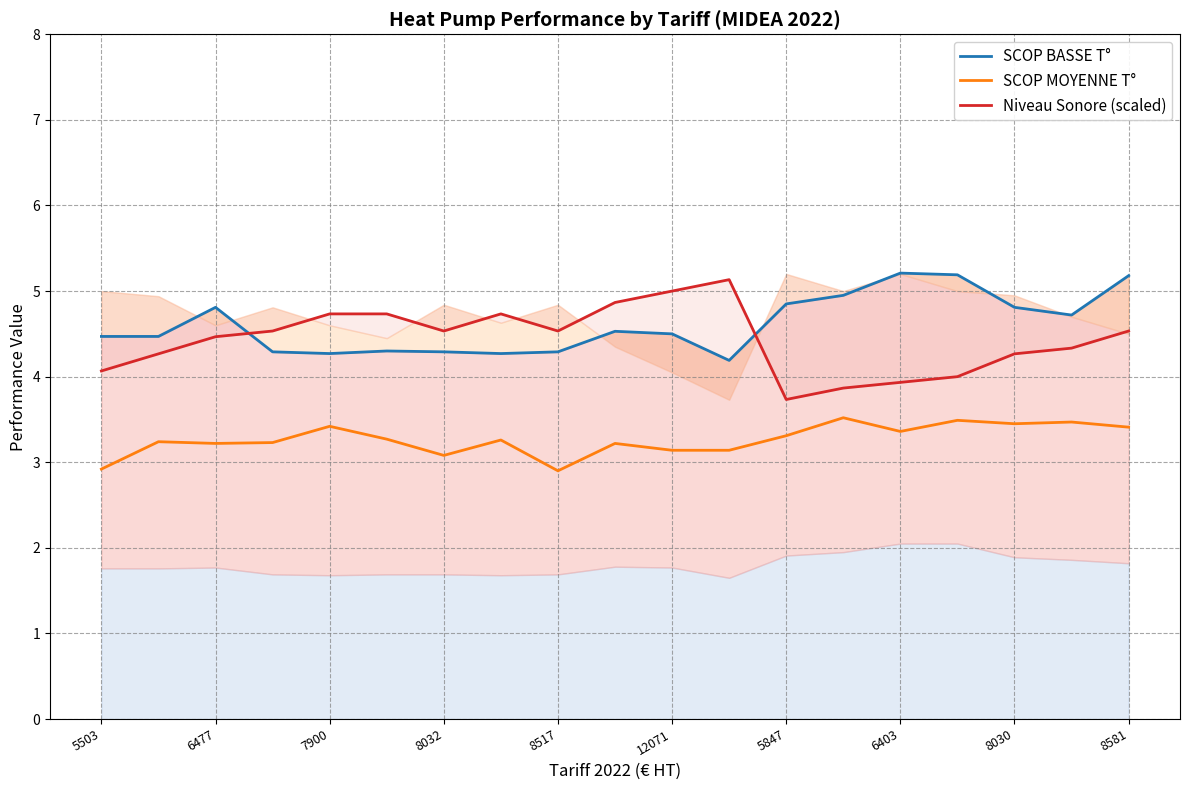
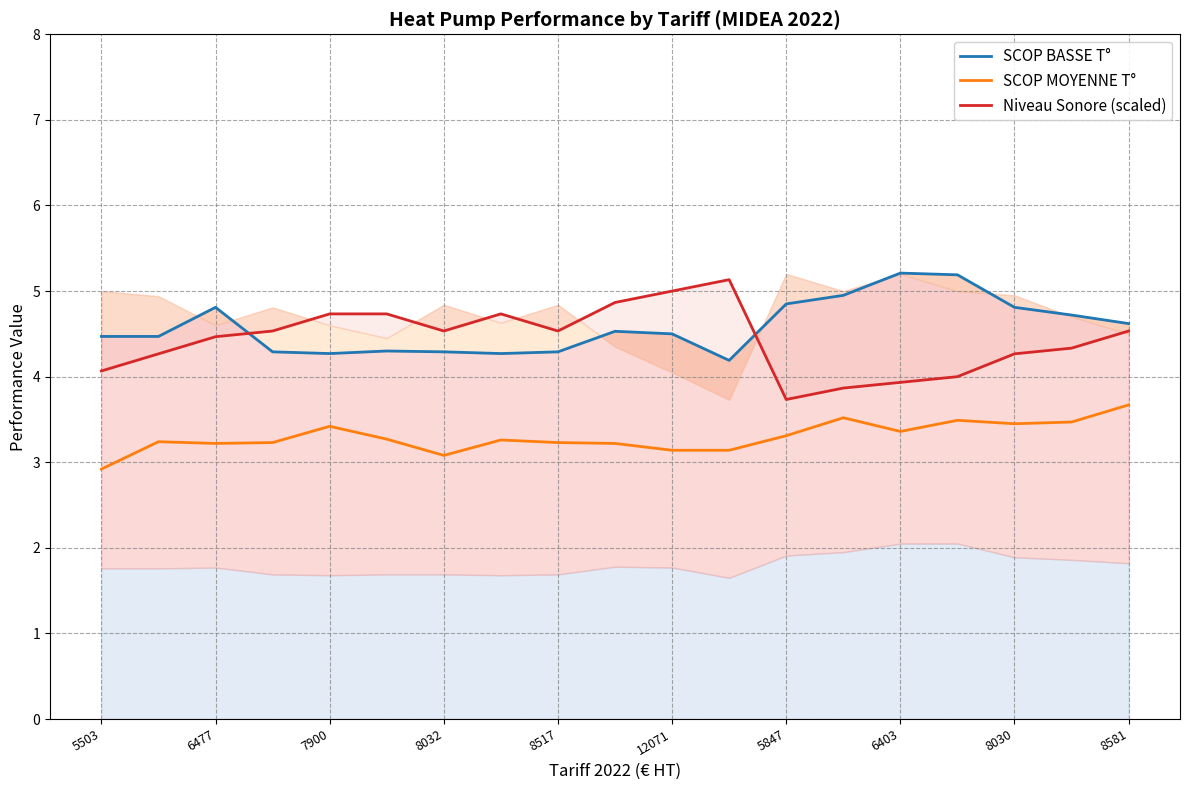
  {
    "SCOP BASSE T°": {
      "5503": 4.5,
      "7900": 4.3,
      "8032": 4.3,
      "8517": 4.3,
      "5847": 4.9,
      "8030": 4.8,
-     "8581": 5.2
+     "8581": 4.6
    },
    "SCOP MOYENNE T°": {
      "5503": 2.9,
      "6477": 3.2,
      "7900": 3.4,
      "8032": 3.1,
-     "8517": 2.9,
+     "8517": 3.2,
      "12071": 3.1,
      "5847": 3.3,
      "6403": 3.4,
      "8030": 3.5,
-     "8581": 3.4
+     "8581": 3.7
    },
    "Niveau Sonore (scaled)": {
      "5503": 4.1,
      "6477": 4.5,
      "8032": 4.5,
      "8517": 4.5,
      "5847": 3.7,
      "6403": 3.9,
      "8030": 4.3
    }
  }
